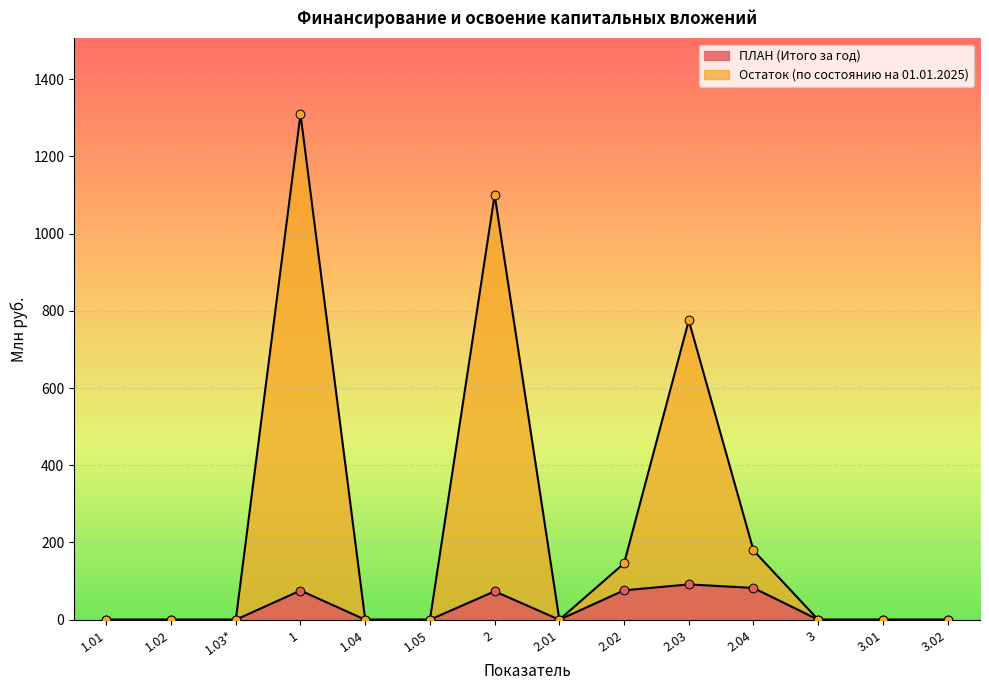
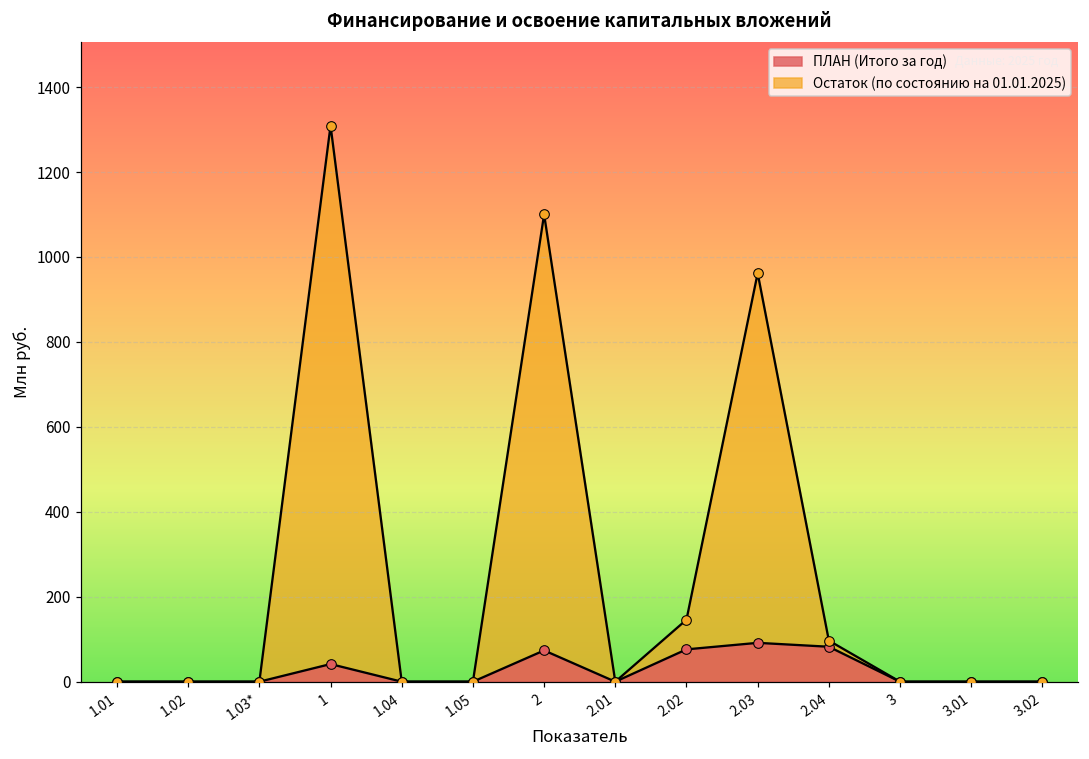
  {
    "ПЛАН (Итого за год)": {
-     "1": 80,
+     "1": 40,
      "2": 70,
      "2.02": 80,
      "2.03": 90,
      "2.04": 80
    },
    "Остаток (по состоянию на 01.01.2025)": {
      "1": 1310,
      "2": 1100,
      "2.02": 150,
-     "2.03": 770,
-     "2.04": 180
+     "2.03": 960,
+     "2.04": 100
    }
  }
